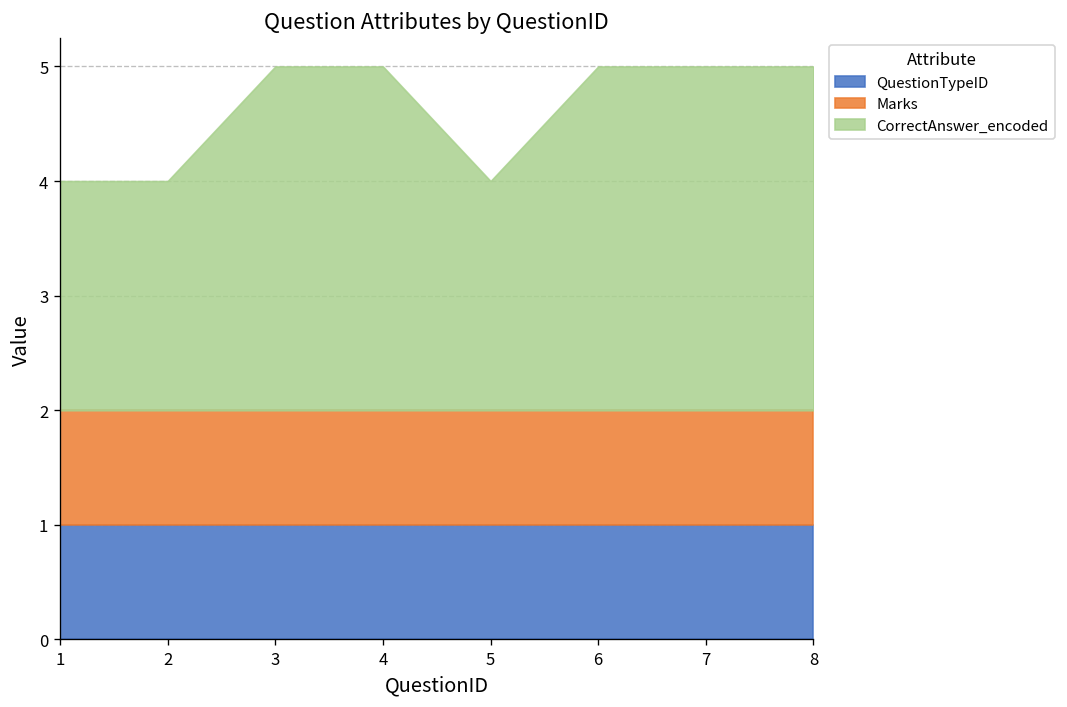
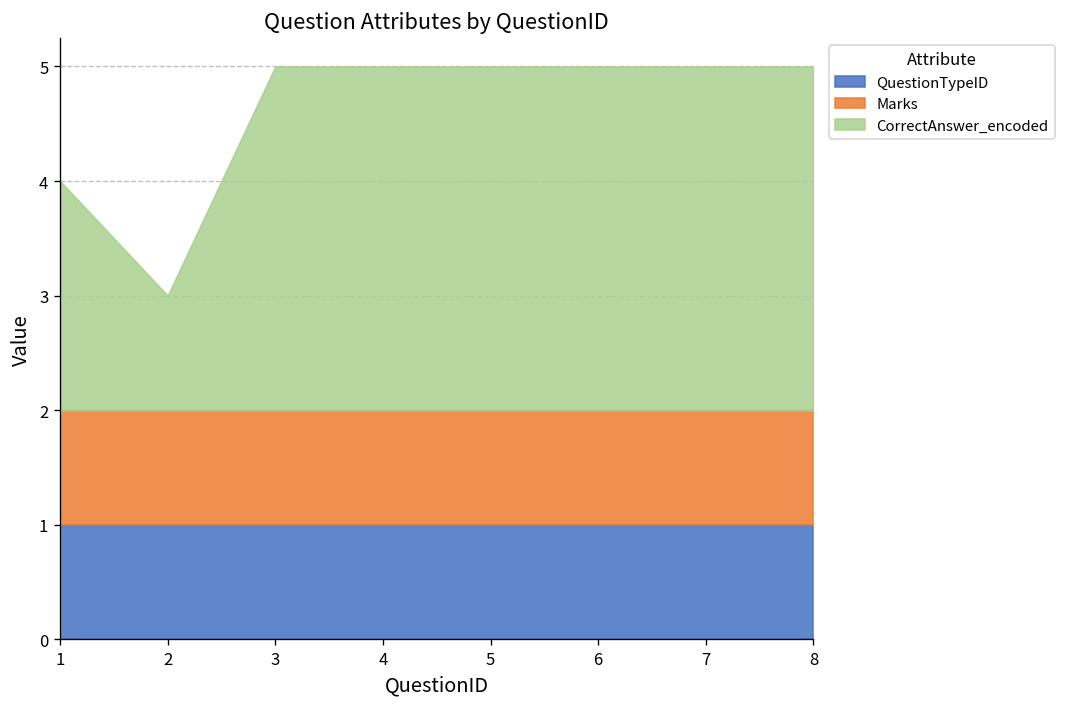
  {
    "QuestionTypeID": {
      "1": 1,
      "2": 1,
      "3": 1,
      "4": 1,
      "5": 1,
      "6": 1,
      "7": 1,
      "8": 1
    },
    "CorrectAnswer_encoded": {
      "1": 2,
-     "2": 2,
+     "2": 1,
      "3": 3,
      "4": 3,
-     "5": 2,
+     "5": 3,
      "6": 3,
      "7": 3,
      "8": 3
    }
  }
